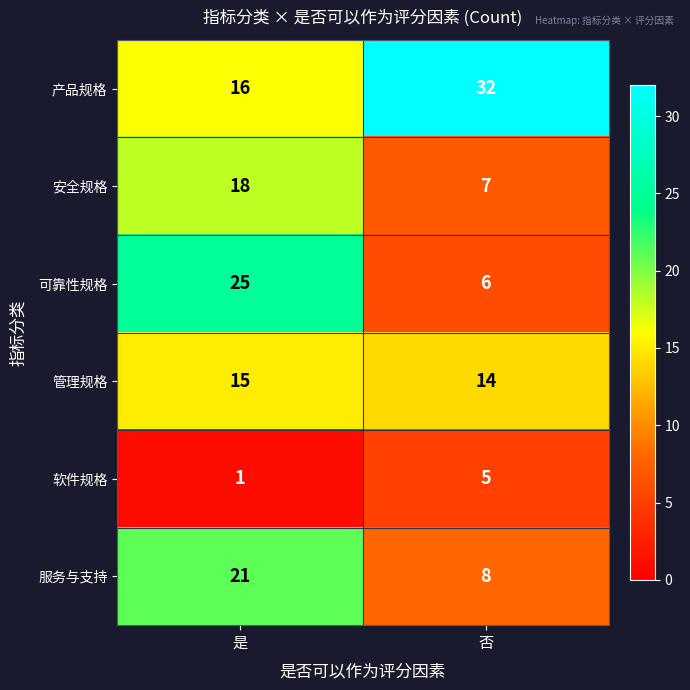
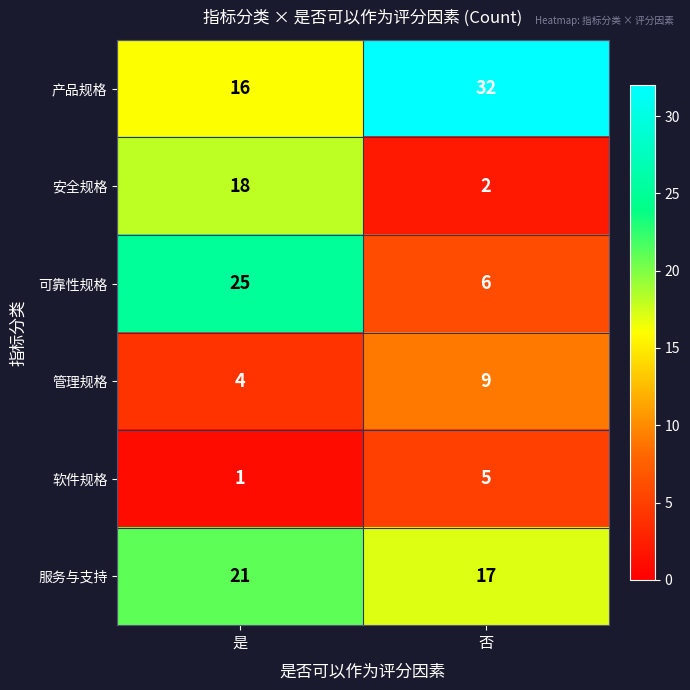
  {
    "产品规格": {
      "是": 16,
      "否": 32
    },
    "安全规格": {
      "是": 18,
-     "否": 7
+     "否": 2
    },
    "可靠性规格": {
      "是": 25,
      "否": 6
    },
    "管理规格": {
-     "是": 15,
-     "否": 14
+     "是": 4,
+     "否": 9
    },
    "软件规格": {
      "是": 1,
      "否": 5
    },
    "服务与支持": {
      "是": 21,
-     "否": 8
+     "否": 17
    }
  }
